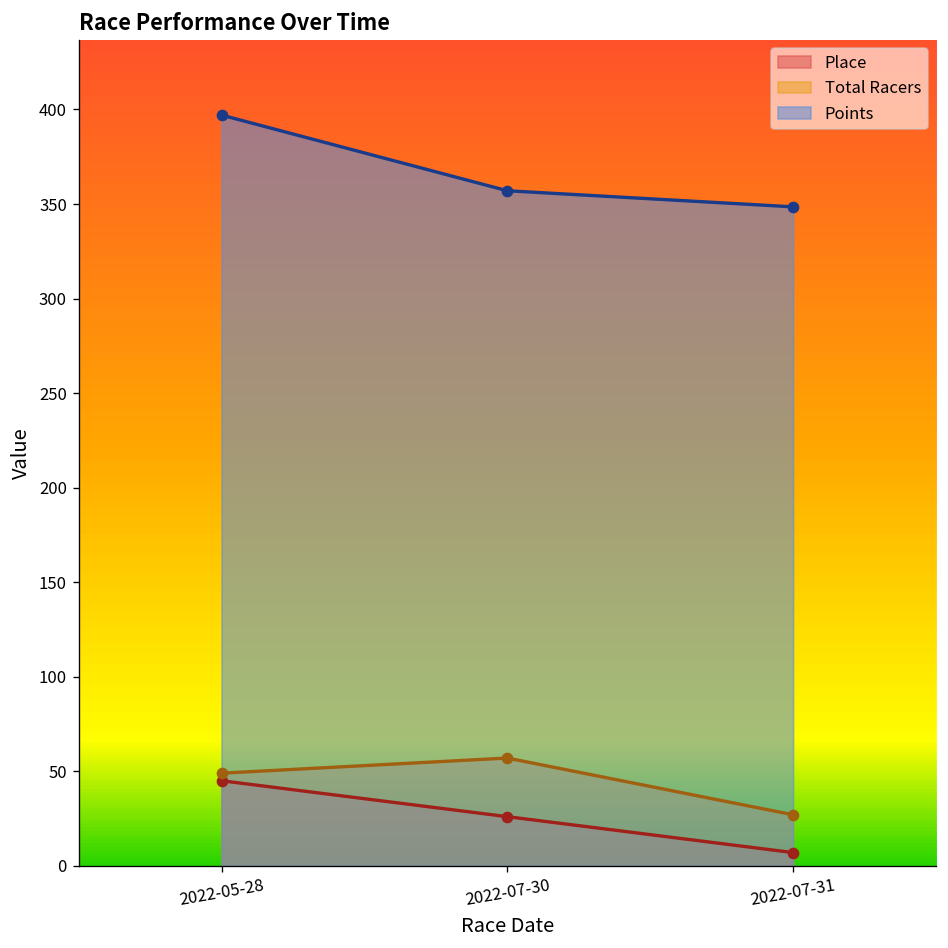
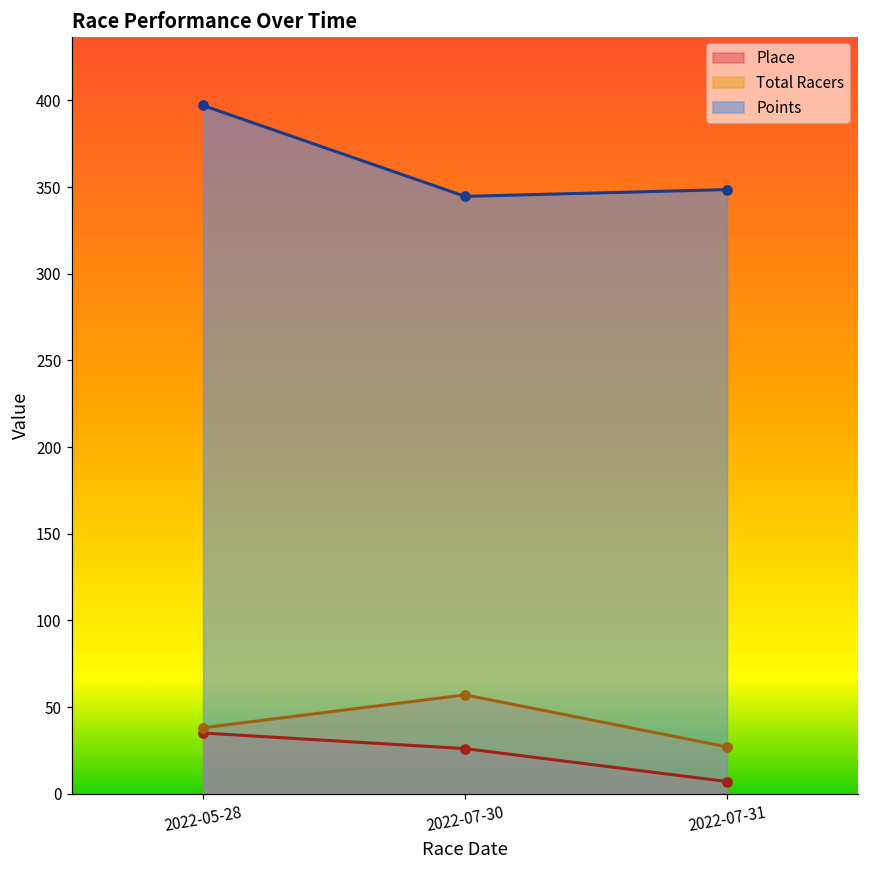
  {
    "Place": {
-     "2022-05-28": 45,
+     "2022-05-28": 35,
      "2022-07-30": 26,
      "2022-07-31": 7
    },
    "Total Racers": {
-     "2022-05-28": 49,
+     "2022-05-28": 38,
      "2022-07-30": 57,
      "2022-07-31": 27
    },
    "Points": {
      "2022-05-28": 397,
-     "2022-07-30": 357,
+     "2022-07-30": 345,
      "2022-07-31": 349
    }
  }
